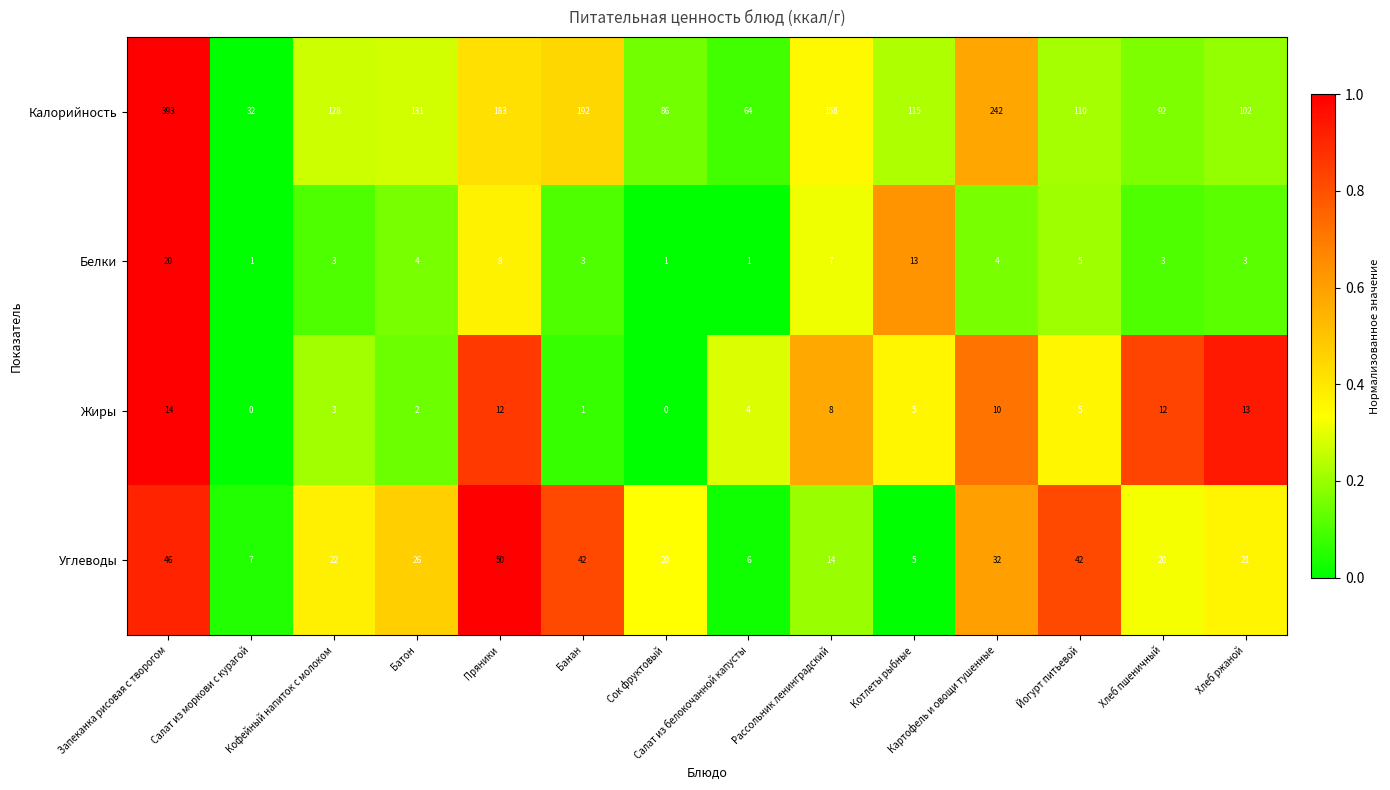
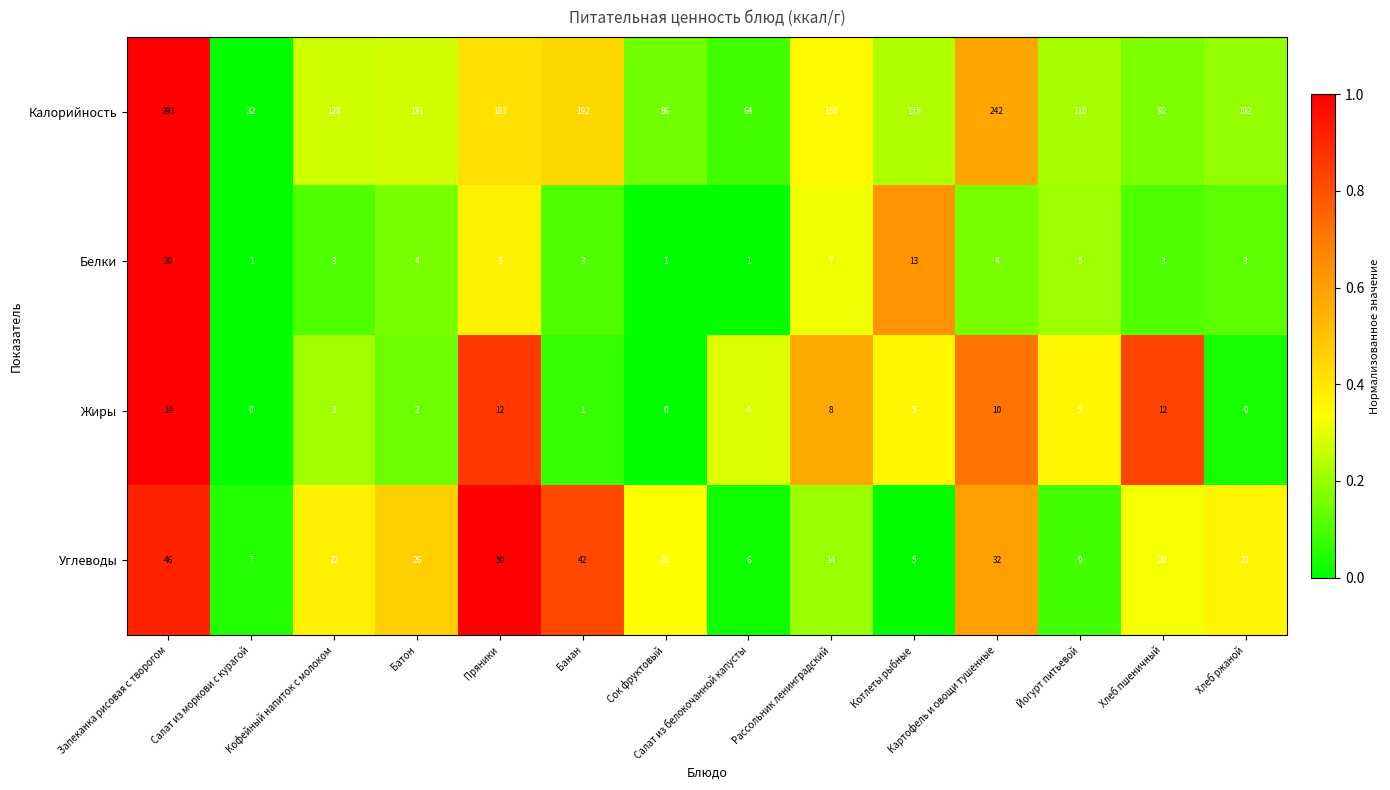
  {
    "Калорийность": {
      "Запеканка рисовая с творогом": 393,
      "Салат из моркови с курагой": 32,
      "Кофейный напиток с молоком": 128,
      "Батон": 131,
      "Пряники": 183,
      "Банан": 192,
      "Сок фруктовый": 86,
      "Салат из белокочанной капусты": 64,
      "Рассольник ленинградский": 158,
      "Котлеты рыбные": 115,
      "Картофель и овощи тушенные": 242,
      "Йогурт питьевой": 110,
      "Хлеб пшеничный": 92,
      "Хлеб ржаной": 102
    },
    "Белки": {
      "Запеканка рисовая с творогом": 20,
      "Салат из моркови с курагой": 1,
      "Кофейный напиток с молоком": 3,
      "Батон": 4,
      "Пряники": 8,
      "Банан": 3,
      "Сок фруктовый": 1,
      "Салат из белокочанной капусты": 1,
      "Рассольник ленинградский": 7,
      "Котлеты рыбные": 13,
      "Картофель и овощи тушенные": 4,
      "Йогурт питьевой": 5,
      "Хлеб пшеничный": 3,
      "Хлеб ржаной": 3
    },
    "Жиры": {
      "Запеканка рисовая с творогом": 14,
      "Салат из моркови с курагой": 0,
      "Кофейный напиток с молоком": 3,
      "Батон": 2,
      "Пряники": 12,
      "Банан": 1,
      "Сок фруктовый": 0,
      "Салат из белокочанной капусты": 4,
      "Рассольник ленинградский": 8,
      "Котлеты рыбные": 5,
      "Картофель и овощи тушенные": 10,
      "Йогурт питьевой": 5,
      "Хлеб пшеничный": 12,
-     "Хлеб ржаной": 13
+     "Хлеб ржаной": 0
    },
    "Углеводы": {
      "Запеканка рисовая с творогом": 46,
      "Салат из моркови с курагой": 7,
      "Кофейный напиток с молоком": 22,
      "Батон": 26,
      "Пряники": 50,
      "Банан": 42,
      "Сок фруктовый": 20,
      "Салат из белокочанной капусты": 6,
      "Рассольник ленинградский": 14,
      "Котлеты рыбные": 5,
      "Картофель и овощи тушенные": 32,
-     "Йогурт питьевой": 42,
+     "Йогурт питьевой": 9,
      "Хлеб пшеничный": 20,
      "Хлеб ржаной": 21
    }
  }
